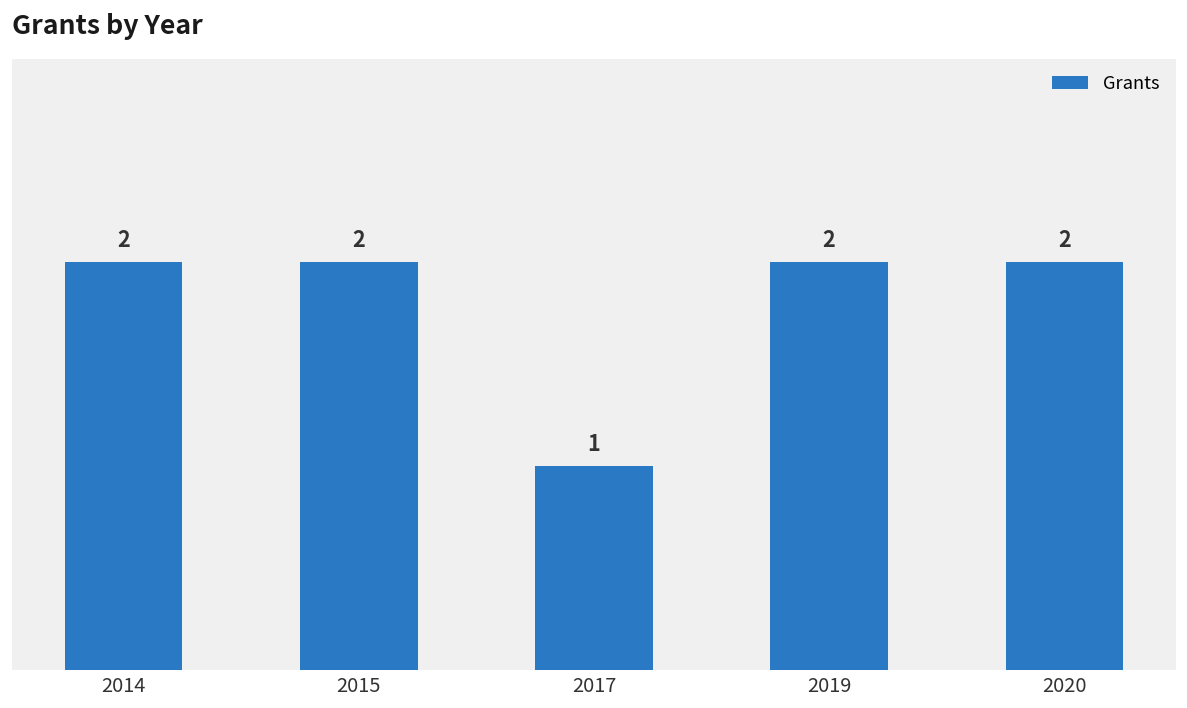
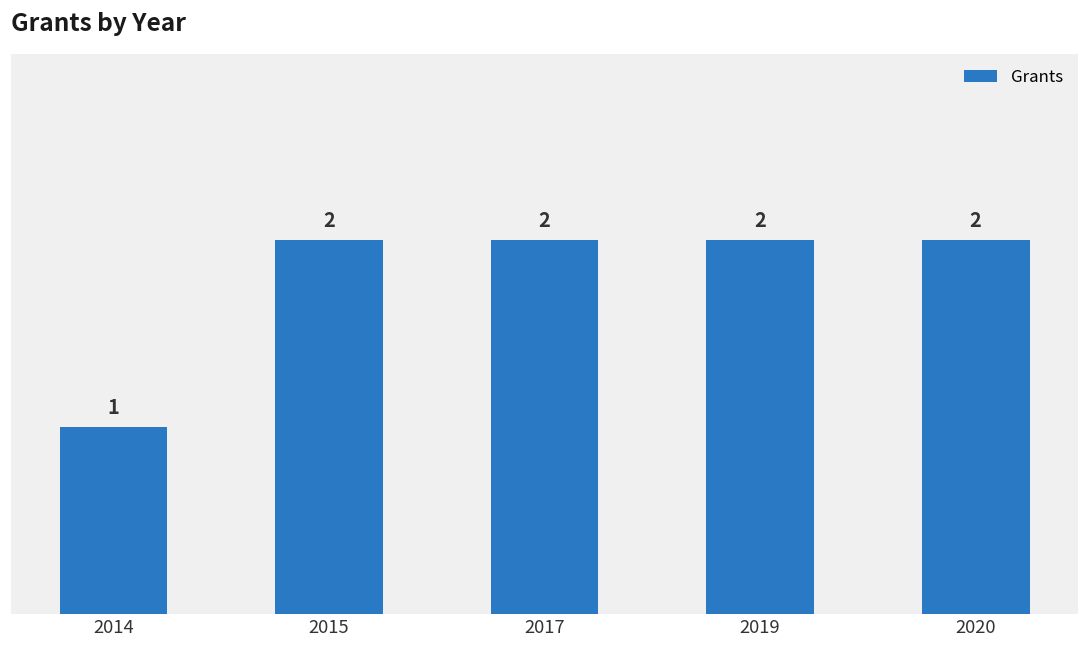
  {
-   "2014": 2,
+   "2014": 1,
    "2015": 2,
-   "2017": 1,
+   "2017": 2,
    "2019": 2,
    "2020": 2
  }
